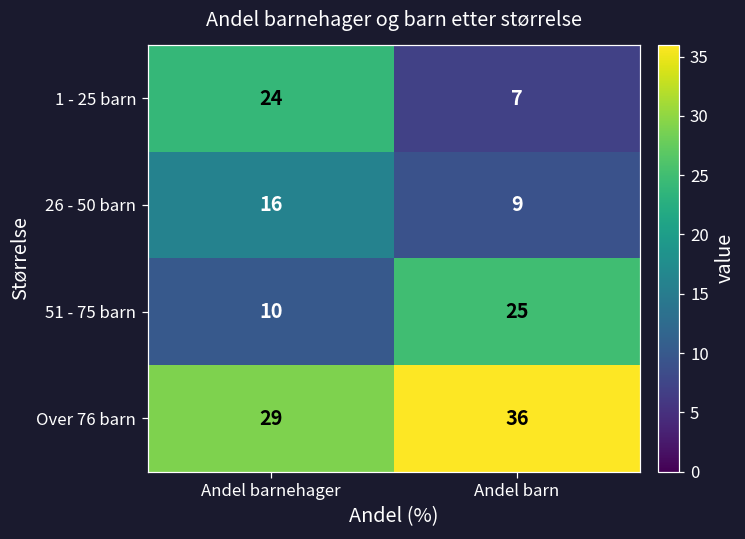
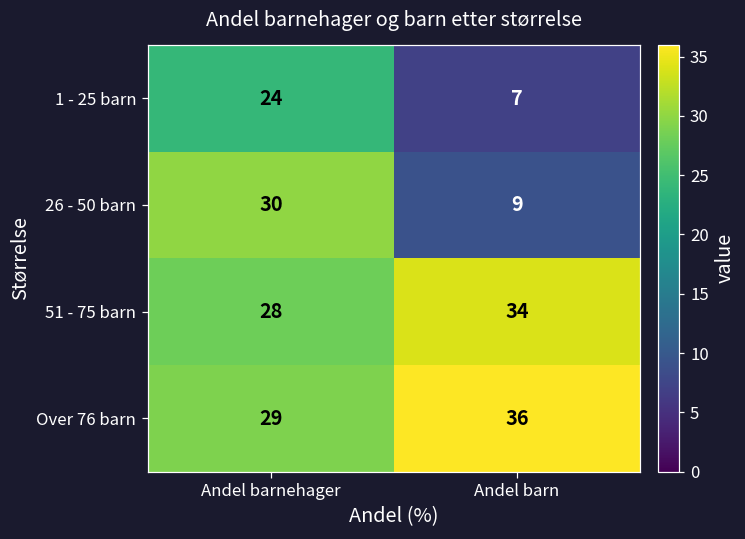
  {
    "1 - 25 barn": {
      "Andel barnehager": 24,
      "Andel barn": 7
    },
    "26 - 50 barn": {
-     "Andel barnehager": 16,
+     "Andel barnehager": 30,
      "Andel barn": 9
    },
    "51 - 75 barn": {
-     "Andel barnehager": 10,
-     "Andel barn": 25
+     "Andel barnehager": 28,
+     "Andel barn": 34
    },
    "Over 76 barn": {
      "Andel barnehager": 29,
      "Andel barn": 36
    }
  }
